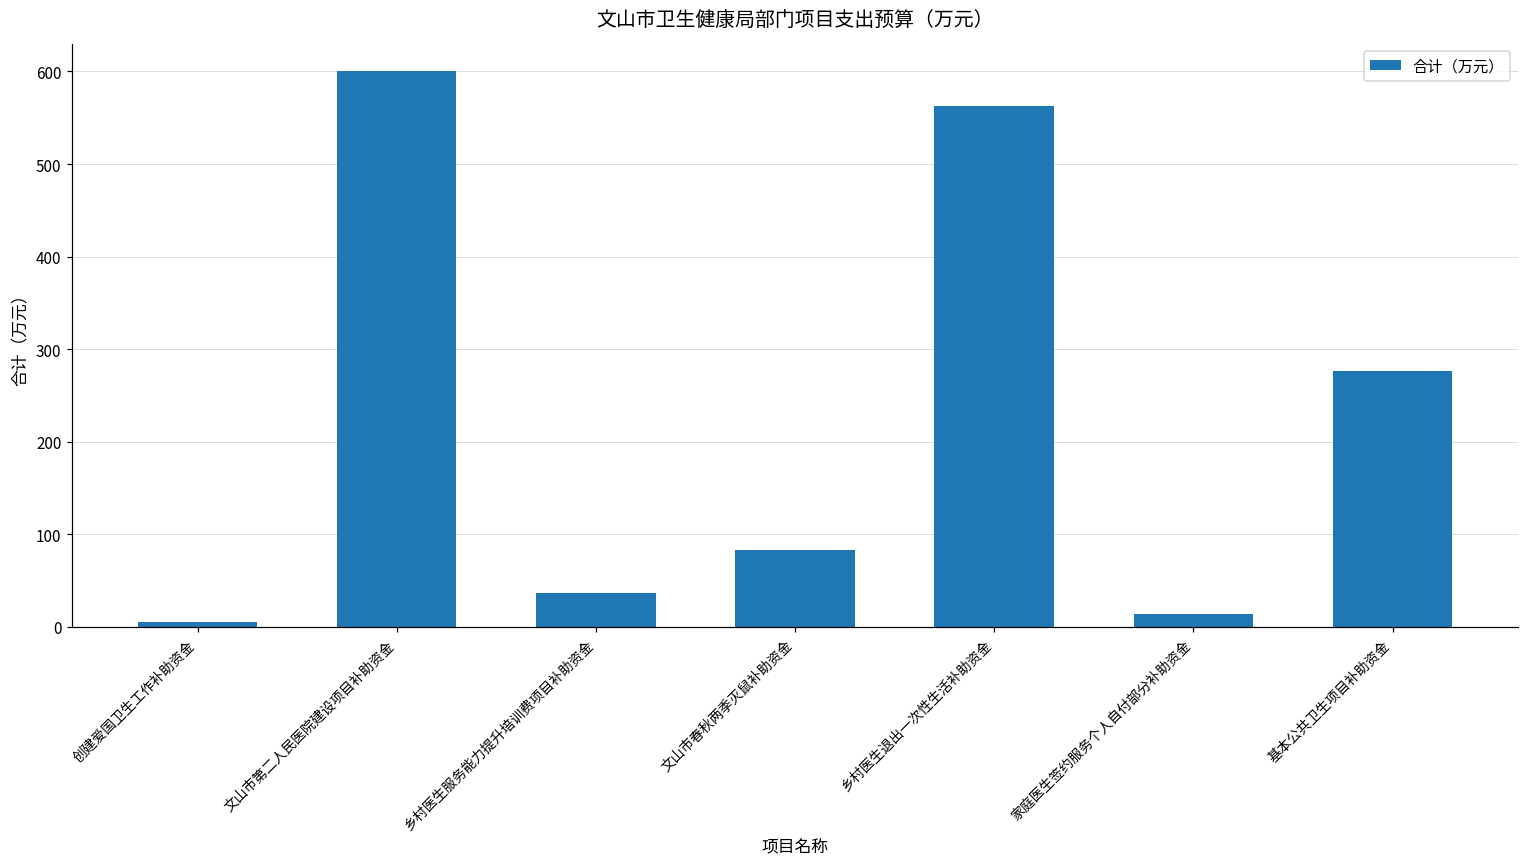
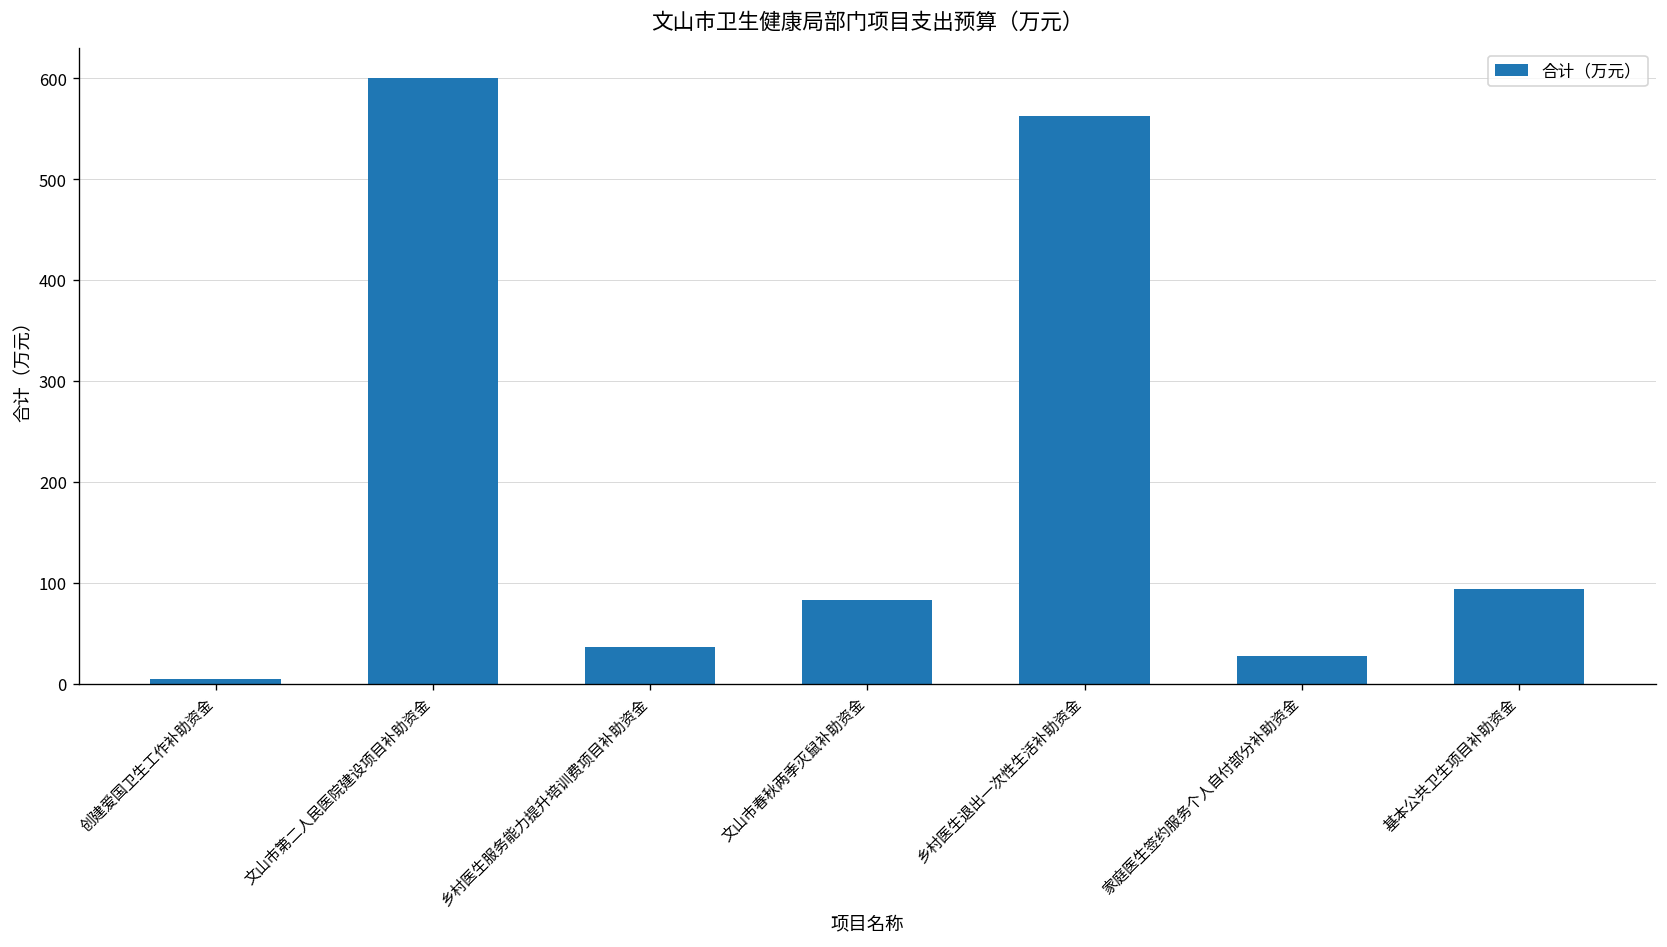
  {
    "创建爱国卫生工作补助资金": 0,
    "文山市第二人民医院建设项目补助资金": 600,
    "乡村医生服务能力提升培训费项目补助资金": 40,
    "文山市春秋两季灭鼠补助资金": 80,
    "乡村医生退出一次性生活补助资金": 560,
-   "家庭医生签约服务个人自付部分补助资金": 10,
-   "基本公共卫生项目补助资金": 280
+   "家庭医生签约服务个人自付部分补助资金": 30,
+   "基本公共卫生项目补助资金": 90
  }
